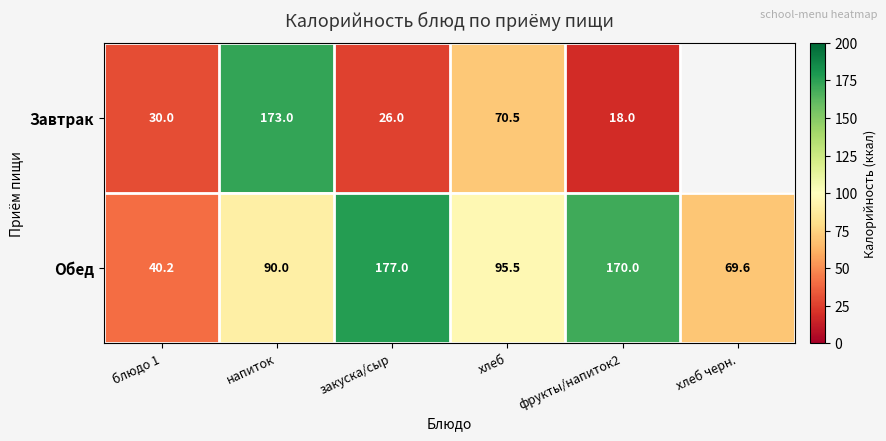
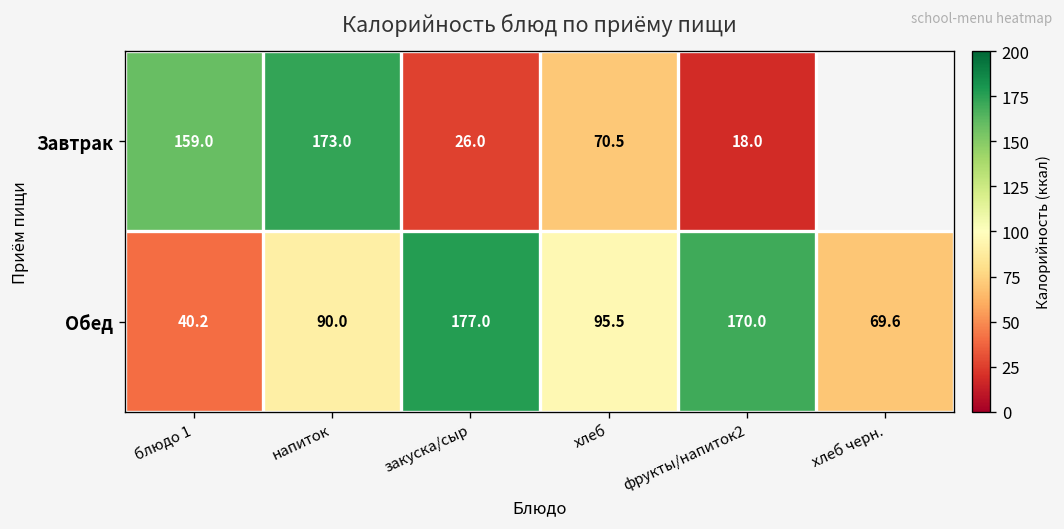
  {
    "Завтрак": {
-     "блюдо 1": 30.0,
+     "блюдо 1": 159.0,
      "напиток": 173.0,
      "закуска/сыр": 26.0,
      "хлеб": 70.5,
      "фрукты/напиток2": 18.0
    },
    "Обед": {
      "блюдо 1": 40.2,
      "напиток": 90.0,
      "закуска/сыр": 177.0,
      "хлеб": 95.5,
      "фрукты/напиток2": 170.0,
      "хлеб черн.": 69.6
    }
  }
